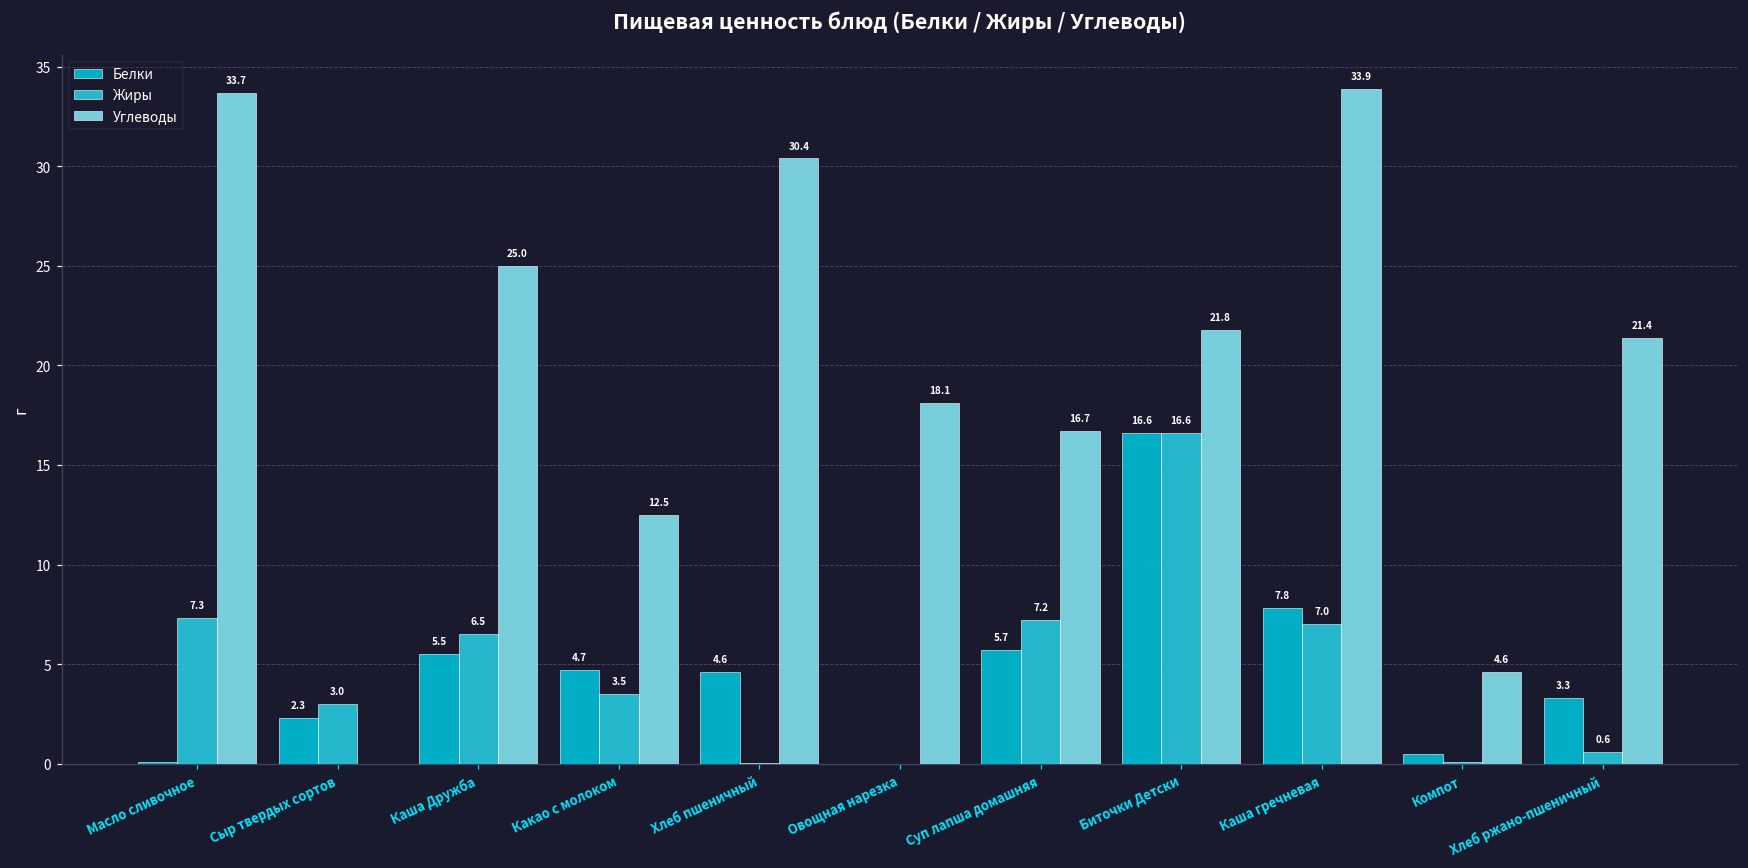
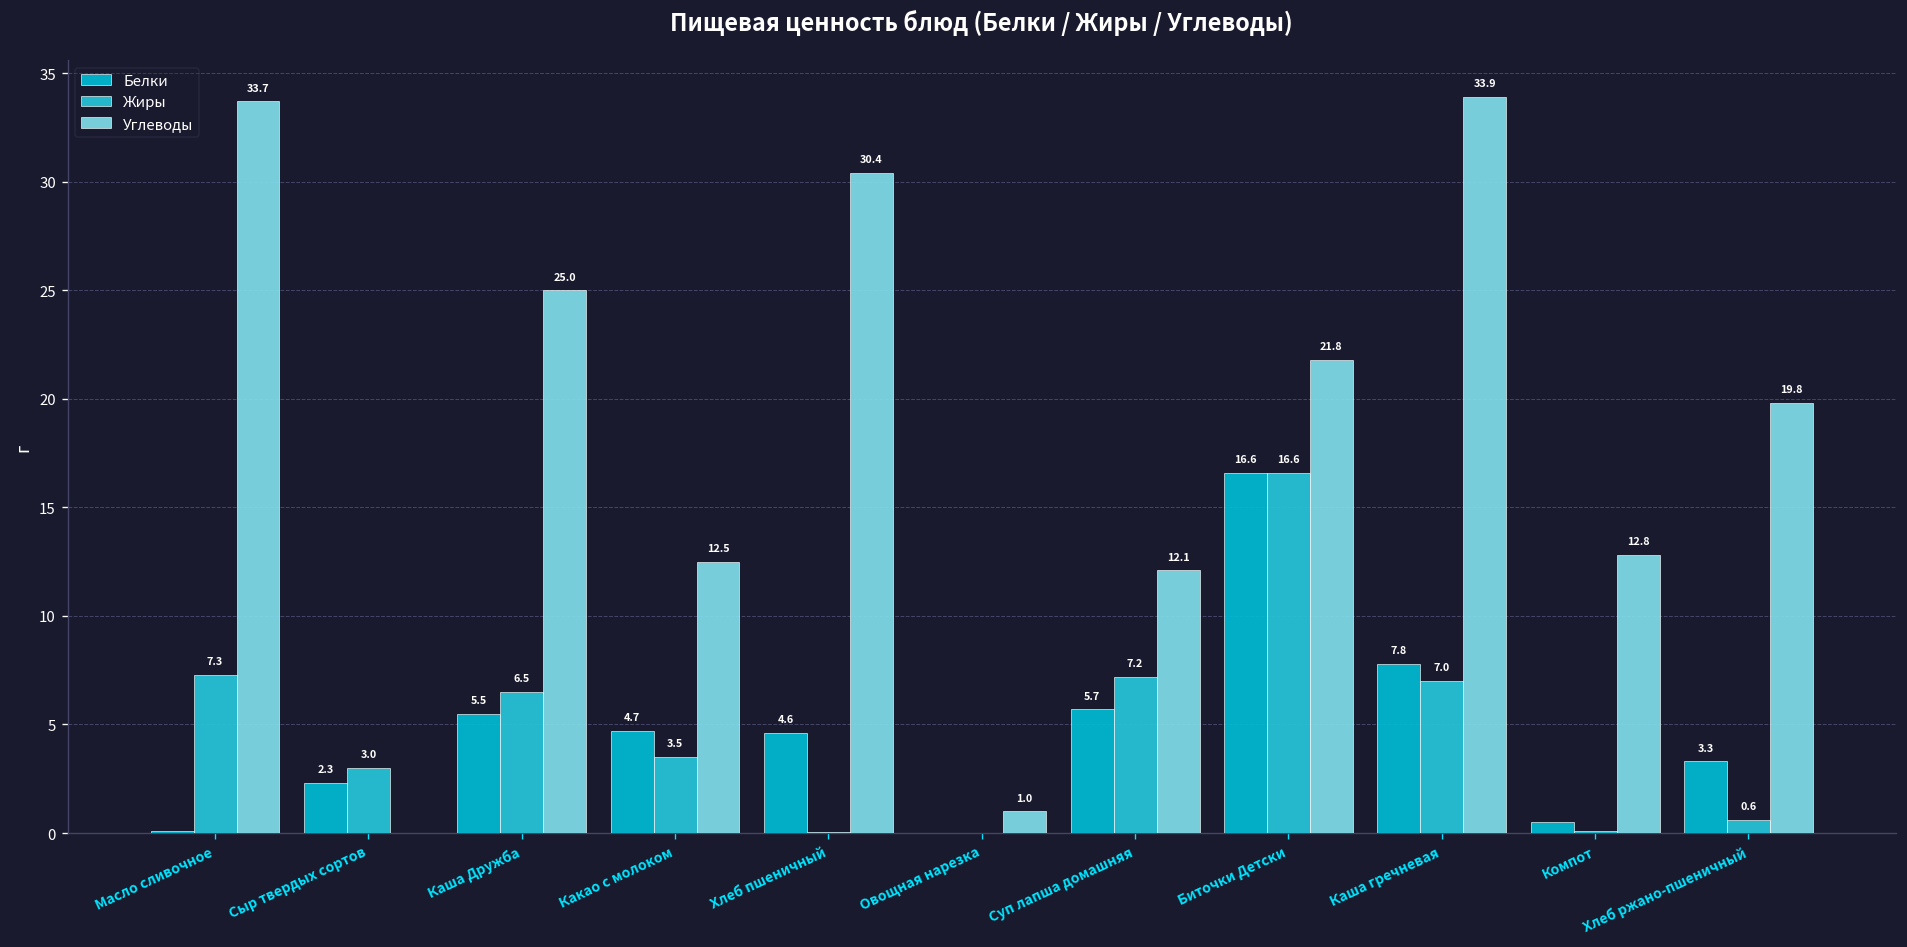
  {
    "Углеводы": {
      "Масло сливочное": 33.7,
      "Каша Дружба": 25.0,
      "Какао с молоком": 12.5,
      "Хлеб пшеничный": 30.4,
-     "Овощная нарезка": 18.1,
-     "Суп лапша домашняя": 16.7,
+     "Овощная нарезка": 1.0,
+     "Суп лапша домашняя": 12.1,
      "Биточки Детски": 21.8,
      "Каша гречневая": 33.9,
-     "Компот": 4.6,
-     "Хлеб ржано-пшеничный": 21.4
+     "Компот": 12.8,
+     "Хлеб ржано-пшеничный": 19.8
    }
  }
